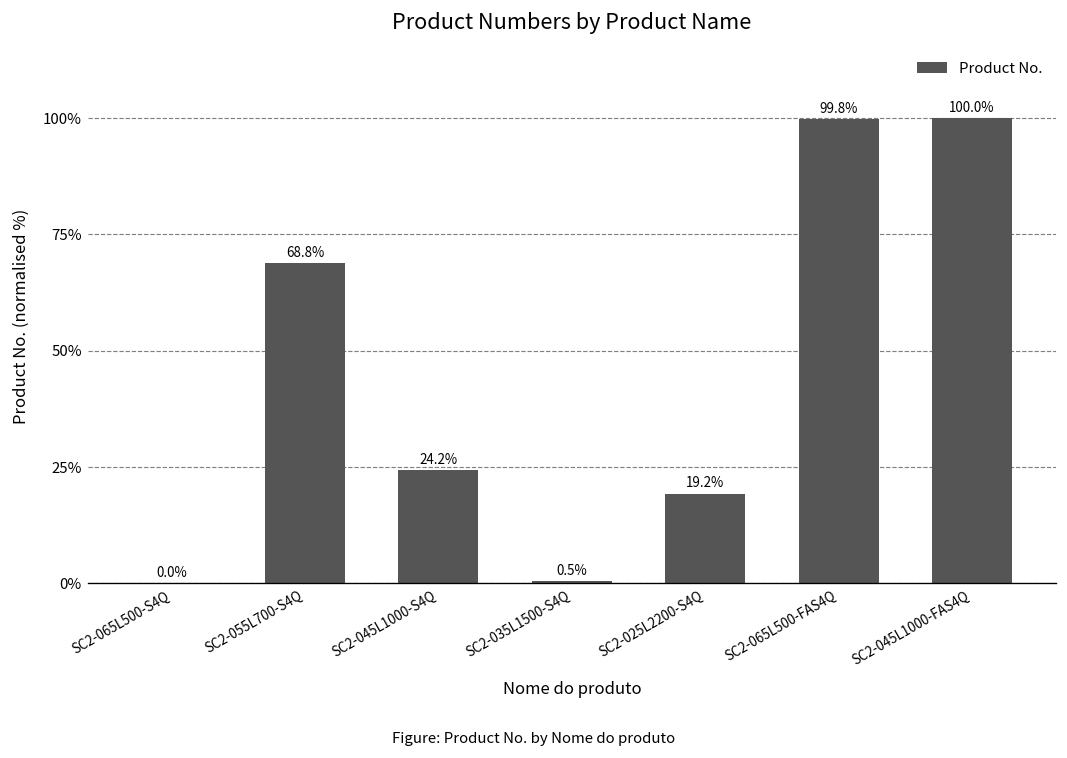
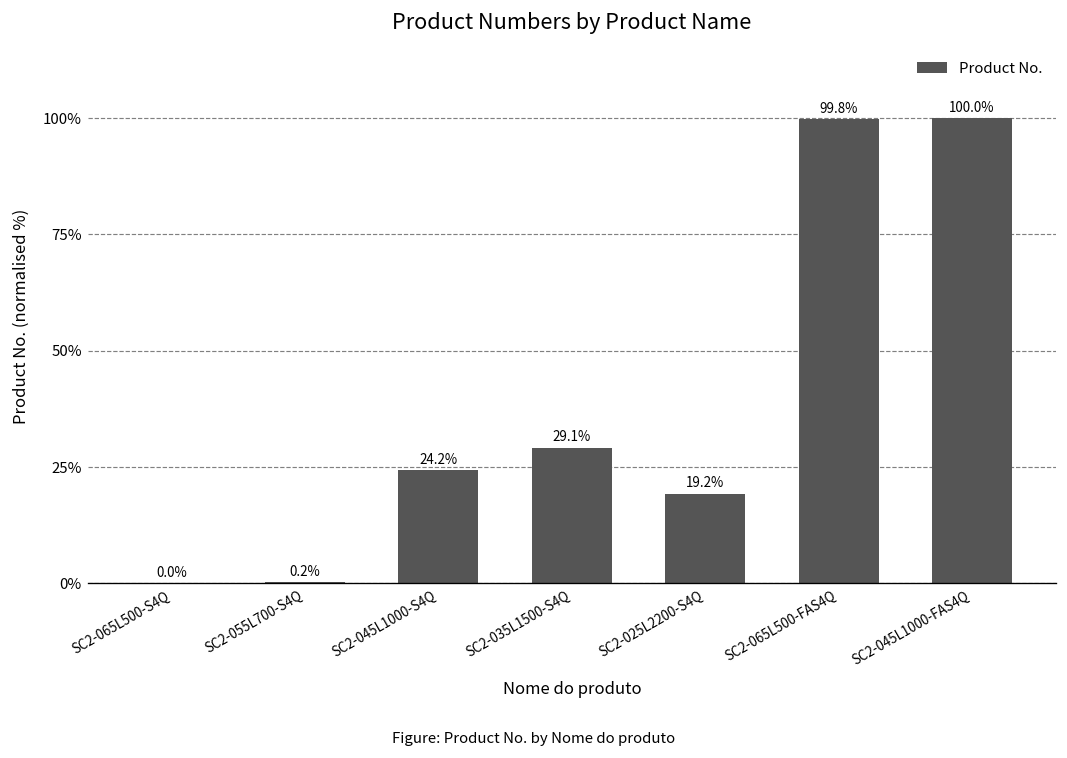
  {
    "SC2-065L500-S4Q": "0.0%",
-   "SC2-055L700-S4Q": "68.8%",
+   "SC2-055L700-S4Q": "0.2%",
    "SC2-045L1000-S4Q": "24.2%",
-   "SC2-035L1500-S4Q": "0.5%",
+   "SC2-035L1500-S4Q": "29.1%",
    "SC2-025L2200-S4Q": "19.2%",
    "SC2-065L500-FAS4Q": "99.8%",
    "SC2-045L1000-FAS4Q": "100.0%"
  }
